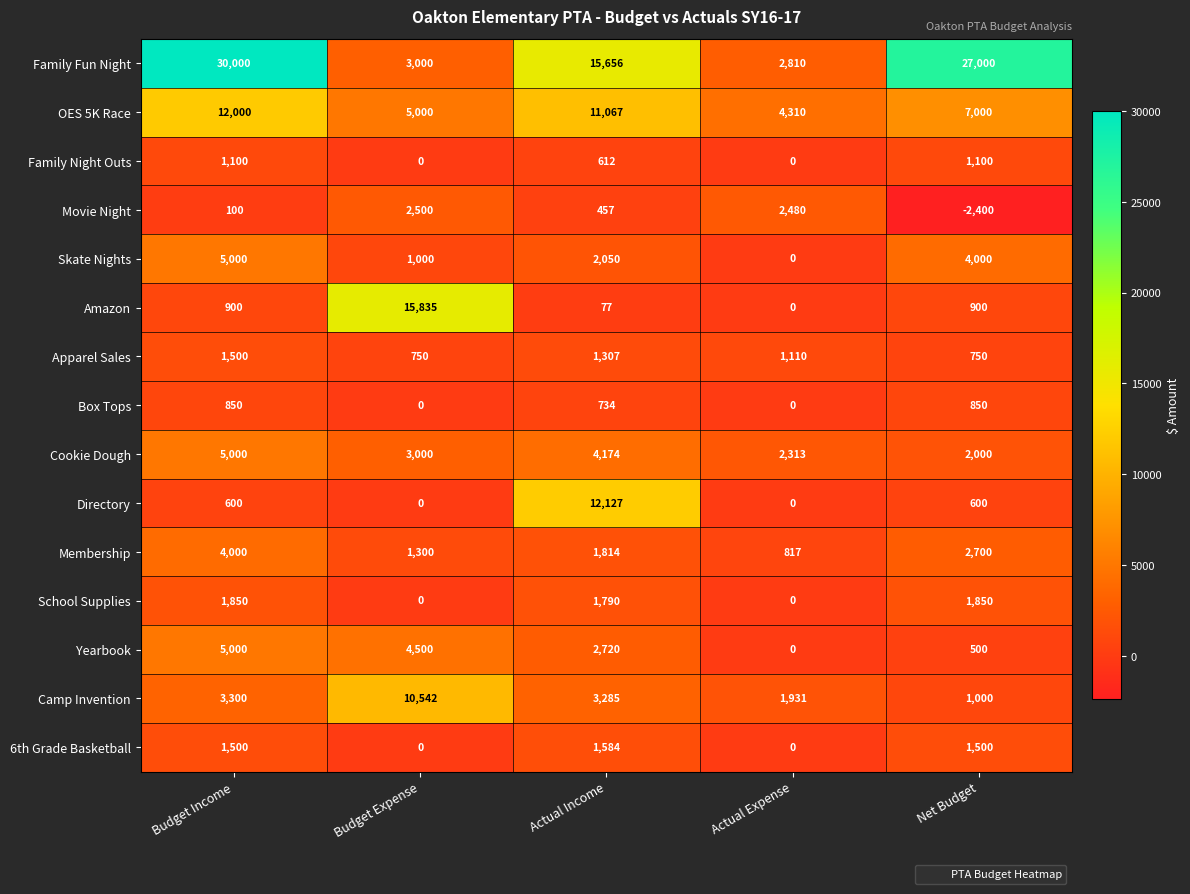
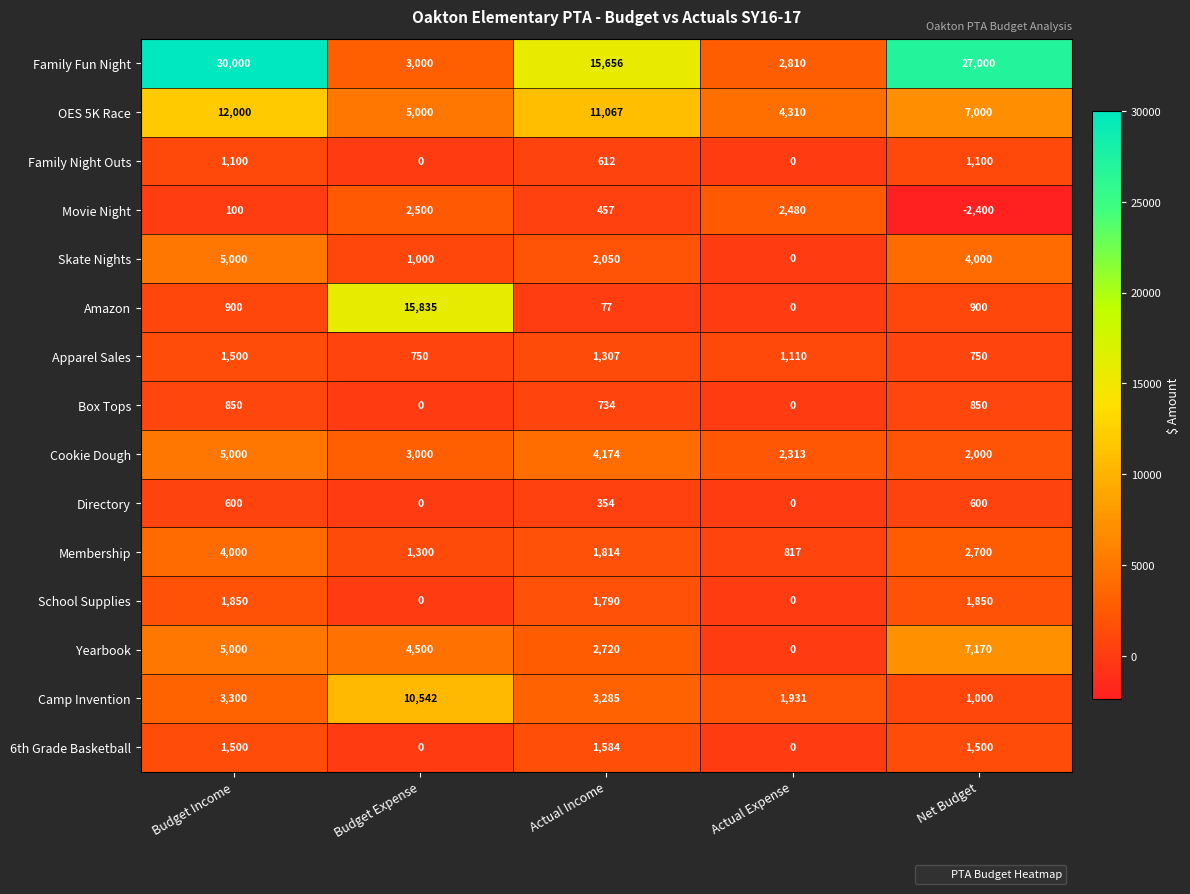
  {
    "Family Fun Night": {
      "Budget Income": "30,000",
      "Budget Expense": "3,000",
      "Actual Income": "15,656",
      "Actual Expense": "2,810",
      "Net Budget": "27,000"
    },
    "OES 5K Race": {
      "Budget Income": "12,000",
      "Budget Expense": "5,000",
      "Actual Income": "11,067",
      "Actual Expense": "4,310",
      "Net Budget": "7,000"
    },
    "Family Night Outs": {
      "Budget Income": "1,100",
      "Budget Expense": "0",
      "Actual Income": "612",
      "Actual Expense": "0",
      "Net Budget": "1,100"
    },
    "Movie Night": {
      "Budget Income": "100",
      "Budget Expense": "2,500",
      "Actual Income": "457",
      "Actual Expense": "2,480",
      "Net Budget": "-2,400"
    },
    "Skate Nights": {
      "Budget Income": "5,000",
      "Budget Expense": "1,000",
      "Actual Income": "2,050",
      "Actual Expense": "0",
      "Net Budget": "4,000"
    },
    "Amazon": {
      "Budget Income": "900",
      "Budget Expense": "15,835",
      "Actual Income": "77",
      "Actual Expense": "0",
      "Net Budget": "900"
    },
    "Apparel Sales": {
      "Budget Income": "1,500",
      "Budget Expense": "750",
      "Actual Income": "1,307",
      "Actual Expense": "1,110",
      "Net Budget": "750"
    },
    "Box Tops": {
      "Budget Income": "850",
      "Budget Expense": "0",
      "Actual Income": "734",
      "Actual Expense": "0",
      "Net Budget": "850"
    },
    "Cookie Dough": {
      "Budget Income": "5,000",
      "Budget Expense": "3,000",
      "Actual Income": "4,174",
      "Actual Expense": "2,313",
      "Net Budget": "2,000"
    },
    "Directory": {
      "Budget Income": "600",
      "Budget Expense": "0",
-     "Actual Income": "12,127",
+     "Actual Income": "354",
      "Actual Expense": "0",
      "Net Budget": "600"
    },
    "Membership": {
      "Budget Income": "4,000",
      "Budget Expense": "1,300",
      "Actual Income": "1,814",
      "Actual Expense": "817",
      "Net Budget": "2,700"
    },
    "School Supplies": {
      "Budget Income": "1,850",
      "Budget Expense": "0",
      "Actual Income": "1,790",
      "Actual Expense": "0",
      "Net Budget": "1,850"
    },
    "Yearbook": {
      "Budget Income": "5,000",
      "Budget Expense": "4,500",
      "Actual Income": "2,720",
      "Actual Expense": "0",
-     "Net Budget": "500"
+     "Net Budget": "7,170"
    },
    "Camp Invention": {
      "Budget Income": "3,300",
      "Budget Expense": "10,542",
      "Actual Income": "3,285",
      "Actual Expense": "1,931",
      "Net Budget": "1,000"
    },
    "6th Grade Basketball": {
      "Budget Income": "1,500",
      "Budget Expense": "0",
      "Actual Income": "1,584",
      "Actual Expense": "0",
      "Net Budget": "1,500"
    }
  }
